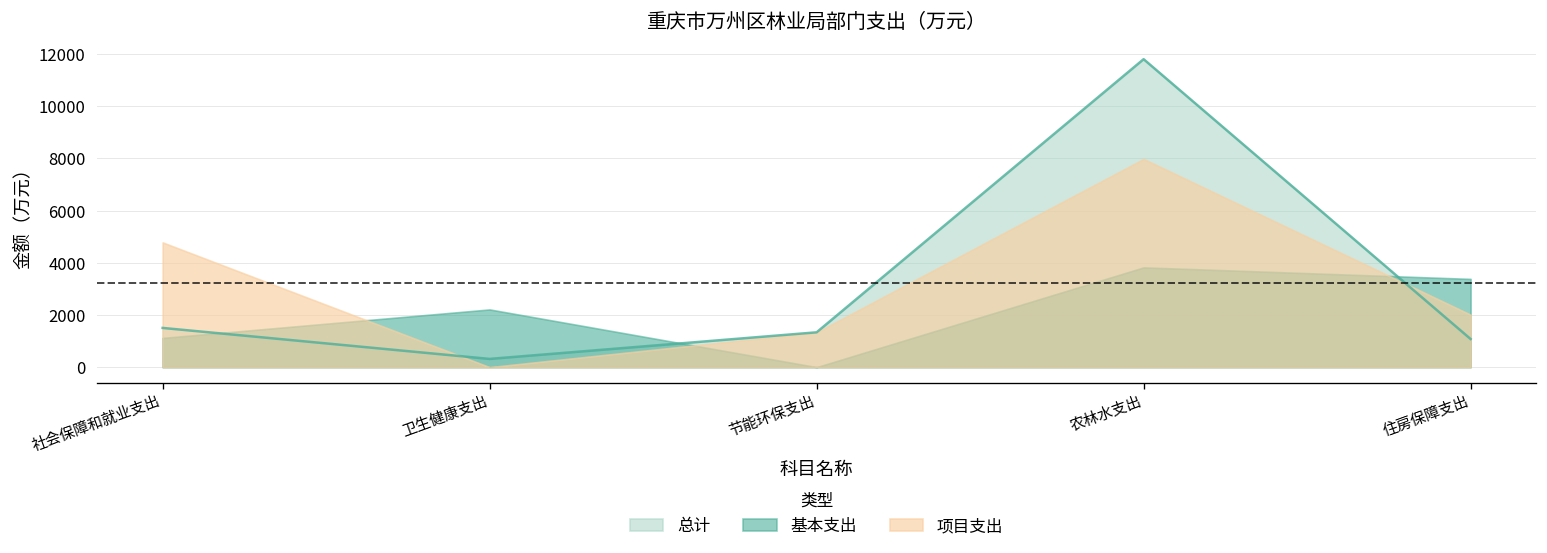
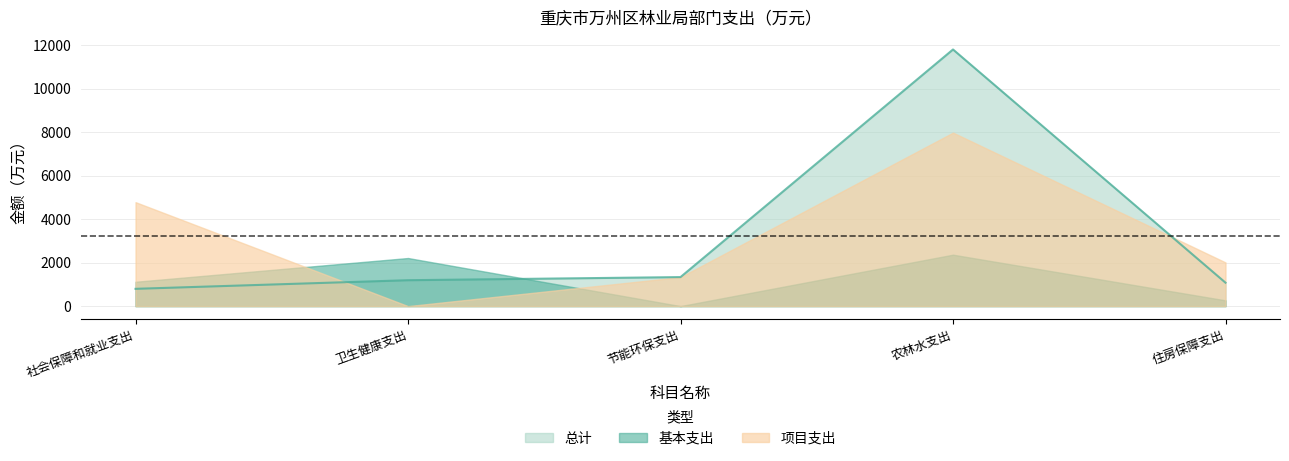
  {
    "总计": {
-     "社会保障和就业支出": 1500,
-     "卫生健康支出": 300,
+     "社会保障和就业支出": 800,
+     "卫生健康支出": 1200,
      "农林水支出": 11800,
      "住房保障支出": 1100
    },
    "基本支出": {
      "社会保障和就业支出": 1100,
      "卫生健康支出": 2200,
      "节能环保支出": 0,
-     "农林水支出": 3800,
-     "住房保障支出": 3400
+     "农林水支出": 2400,
+     "住房保障支出": 300
    },
    "项目支出": {
      "社会保障和就业支出": 4800,
      "卫生健康支出": 0,
      "农林水支出": 8000,
      "住房保障支出": 2000
    }
  }
